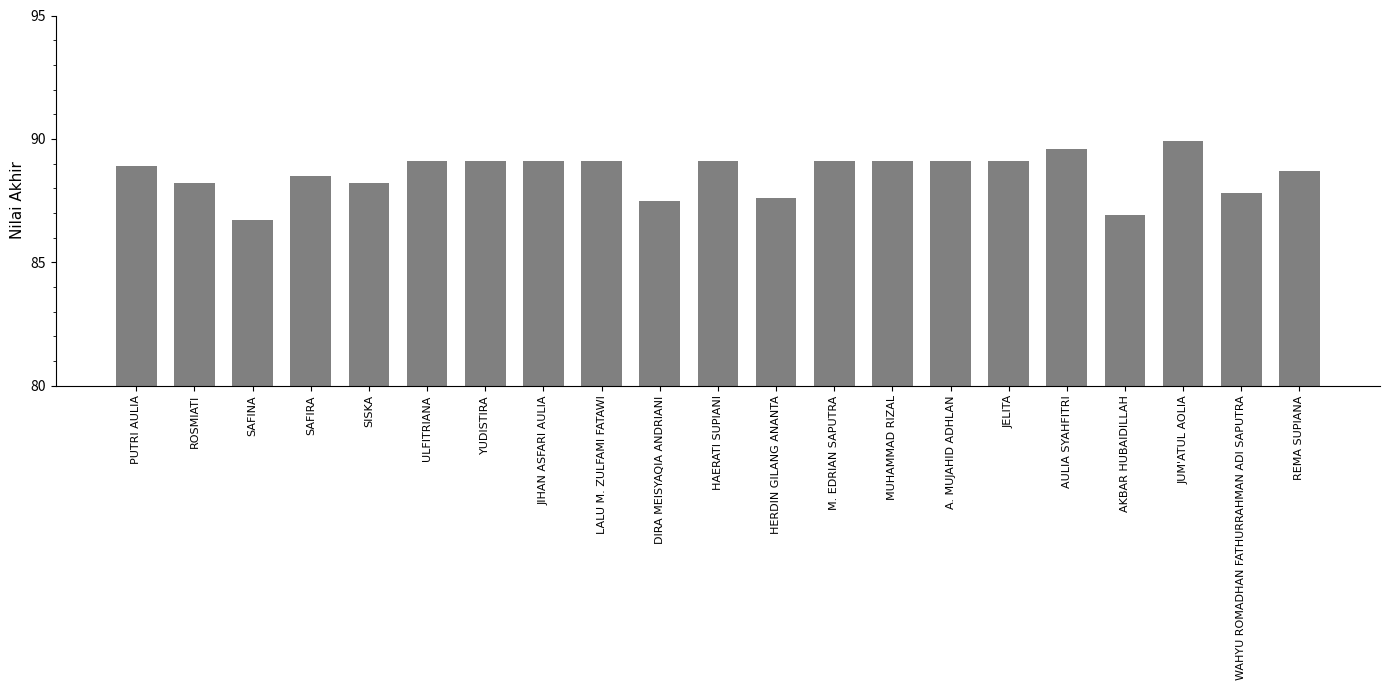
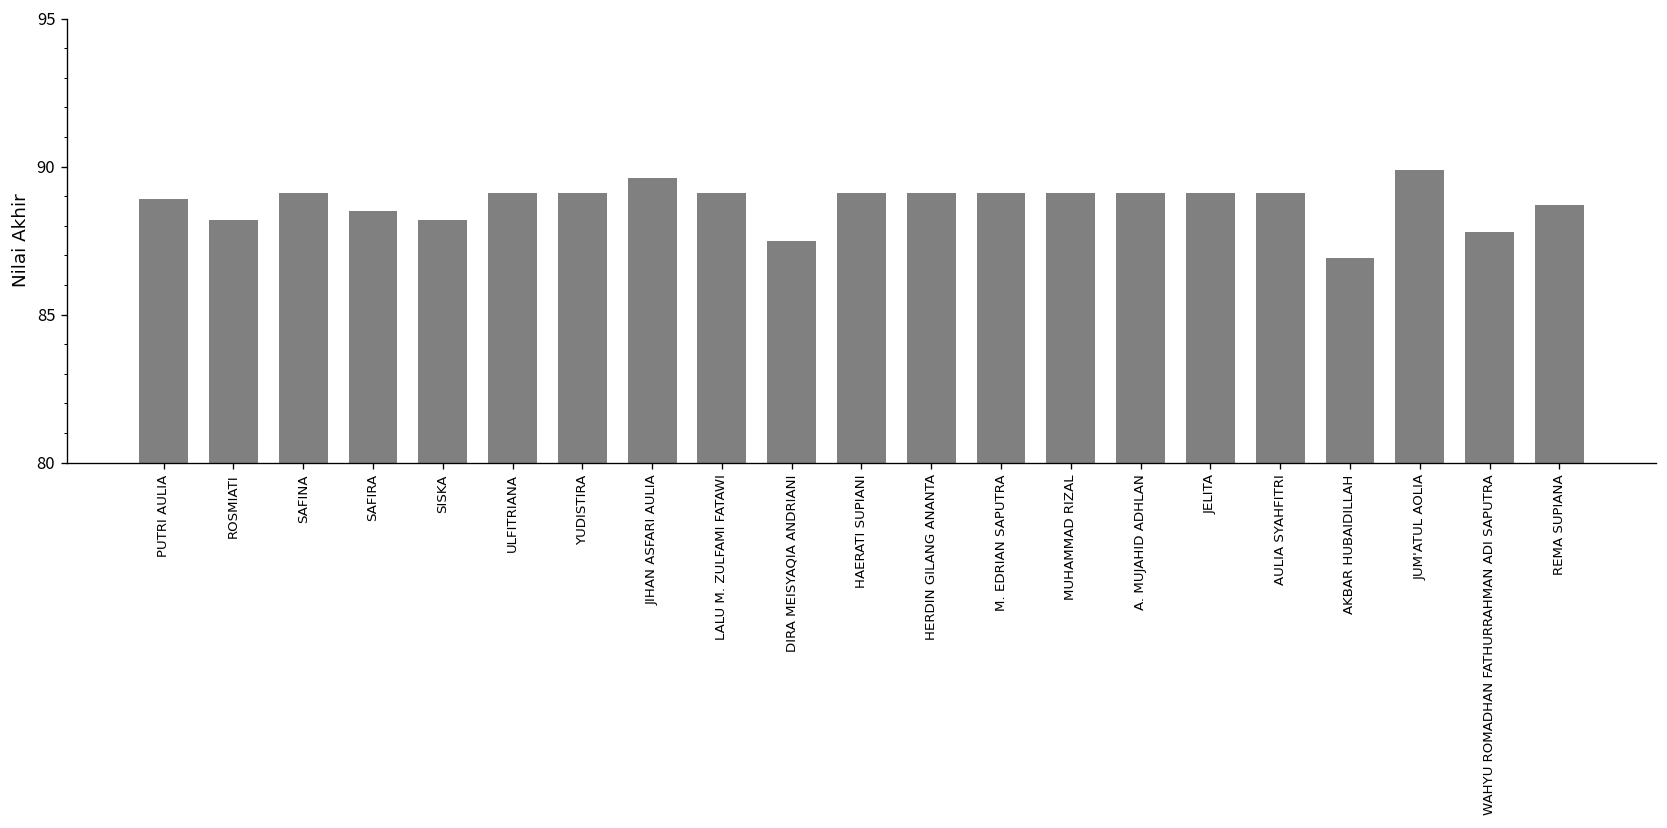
  {
    "PUTRI AULIA": 88.9,
    "ROSMIATI": 88.2,
-   "SAFINA": 86.7,
+   "SAFINA": 89.1,
    "SAFIRA": 88.5,
    "SISKA": 88.2,
    "ULFITRIANA": 89.1,
    "YUDISTIRA": 89.1,
-   "JIHAN ASFARI AULIA": 89.1,
+   "JIHAN ASFARI AULIA": 89.6,
    "LALU M. ZULFAMI FATAWI": 89.1,
    "DIRA MEISYAQIA ANDRIANI": 87.5,
    "HAERATI SUPIANI": 89.1,
-   "HERDIN GILANG ANANTA": 87.6,
+   "HERDIN GILANG ANANTA": 89.1,
    "M. EDRIAN SAPUTRA": 89.1,
    "MUHAMMAD RIZAL": 89.1,
    "A. MUJAHID ADHLAN": 89.1,
    "JELITA": 89.1,
-   "AULIA SYAHFITRI": 89.6,
+   "AULIA SYAHFITRI": 89.1,
    "AKBAR HUBAIDILLAH": 86.9,
    "JUM'ATUL AOLIA": 89.9,
    "WAHYU ROMADHAN FATHURRAHMAN ADI SAPUTRA": 87.8,
    "REMA SUPIANA": 88.7
  }
